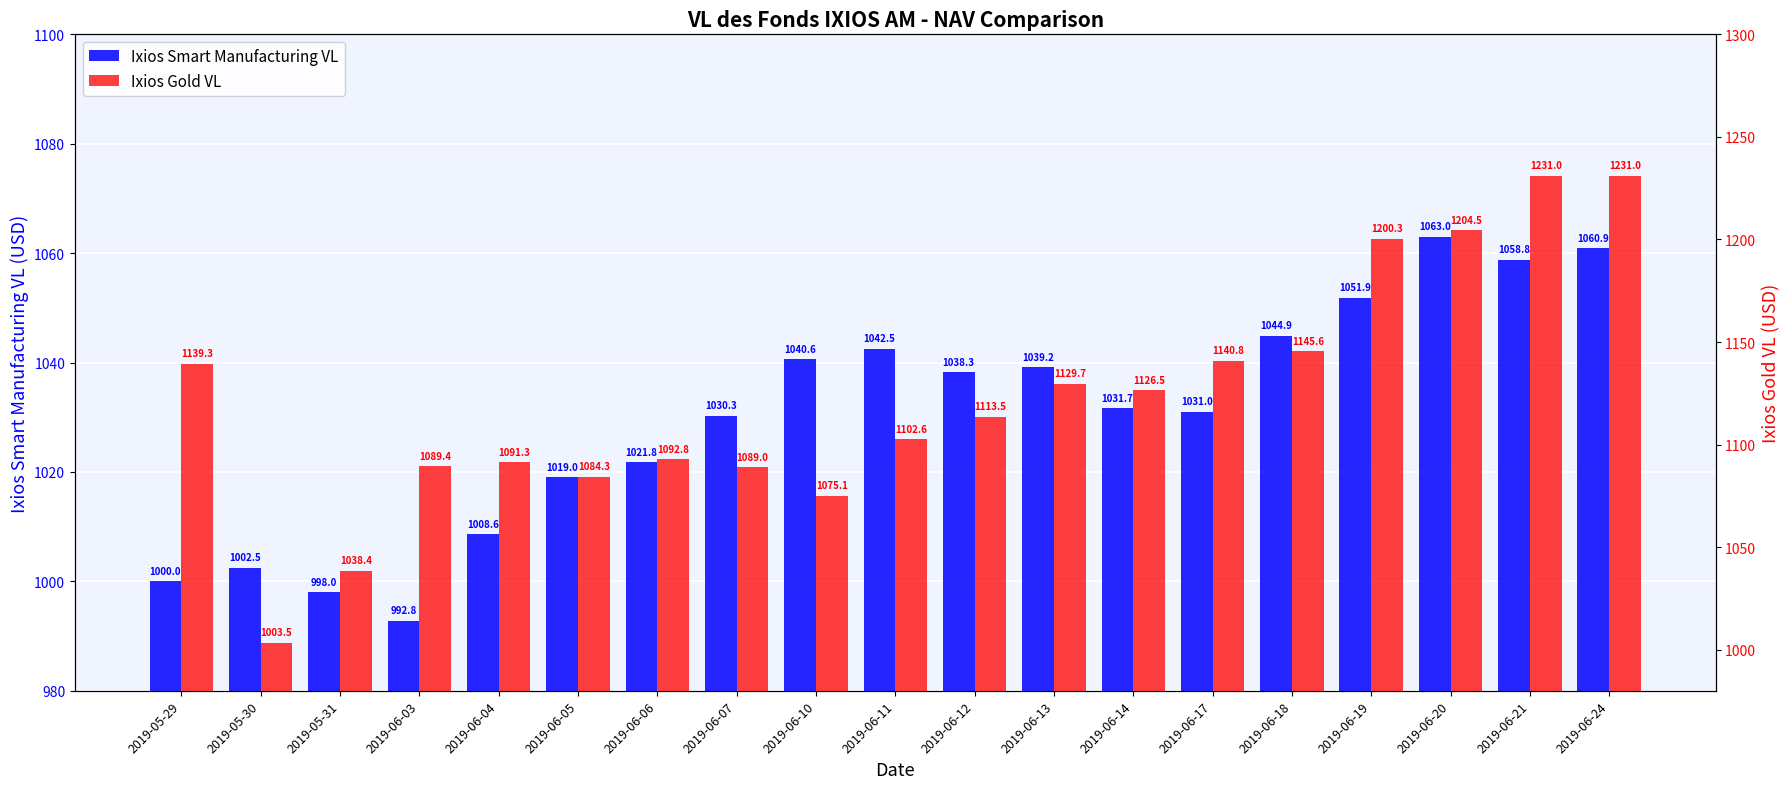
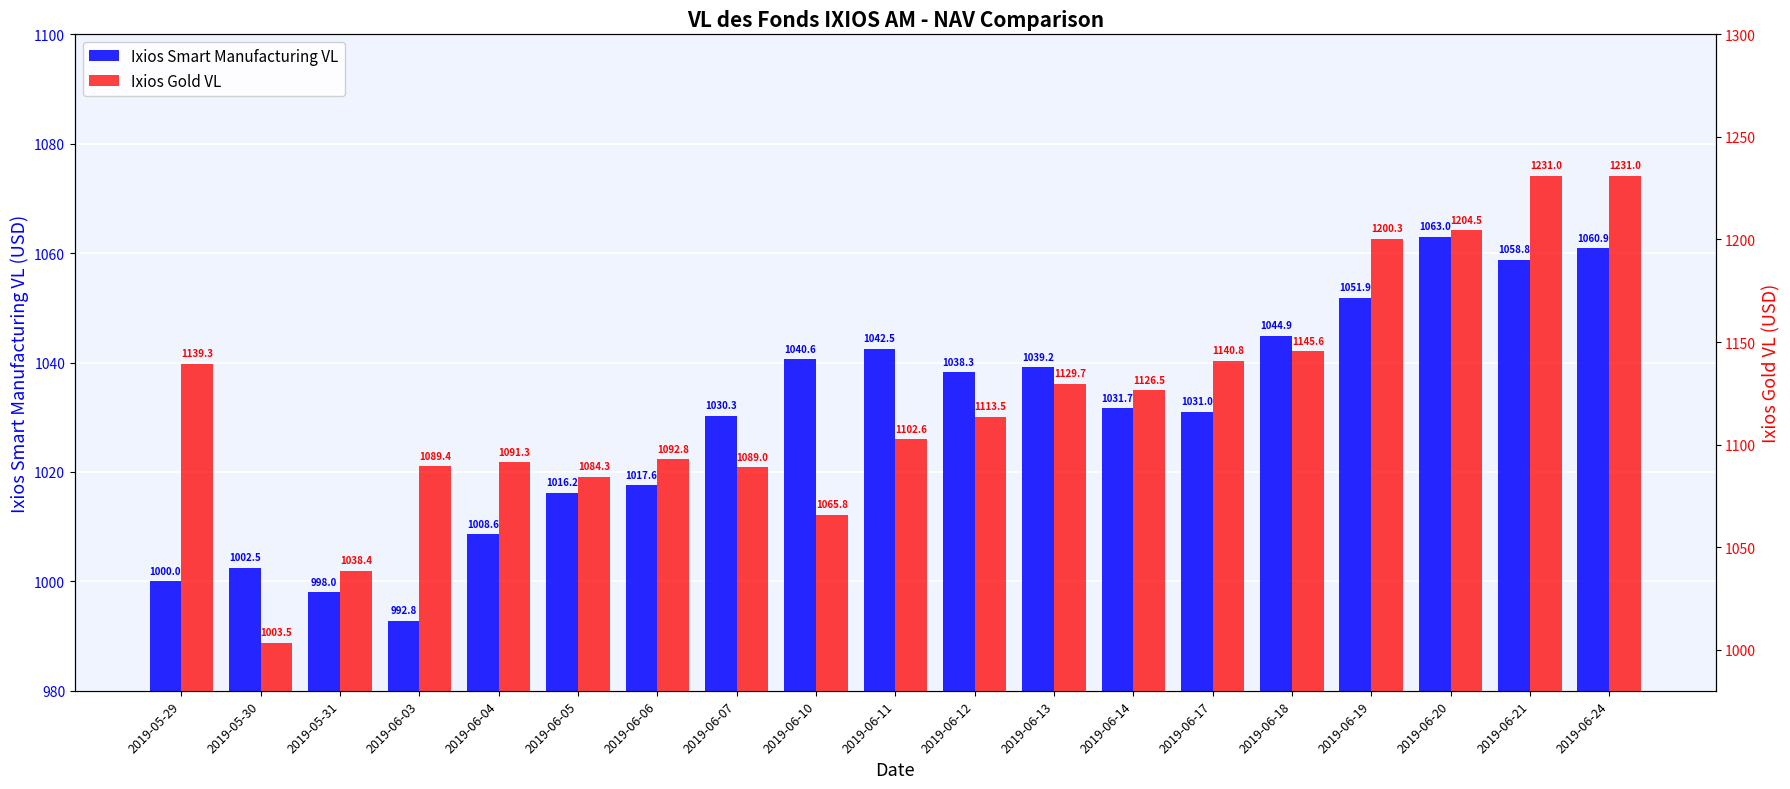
  {
    "Ixios Smart Manufacturing VL": {
      "2019-05-29": 1000.0,
      "2019-05-30": 1002.5,
      "2019-05-31": 998.0,
      "2019-06-03": 992.8,
      "2019-06-04": 1008.6,
-     "2019-06-05": 1019.0,
-     "2019-06-06": 1021.8,
+     "2019-06-05": 1016.2,
+     "2019-06-06": 1017.6,
      "2019-06-07": 1030.3,
      "2019-06-10": 1040.6,
      "2019-06-11": 1042.5,
      "2019-06-12": 1038.3,
      "2019-06-13": 1039.2,
      "2019-06-14": 1031.7,
      "2019-06-17": 1031.0,
      "2019-06-18": 1044.9,
      "2019-06-19": 1051.9,
      "2019-06-20": 1063.0,
      "2019-06-21": 1058.8,
      "2019-06-24": 1060.9
    },
    "Ixios Gold VL": {
      "2019-05-29": 1139.3,
      "2019-05-30": 1003.5,
      "2019-05-31": 1038.4,
      "2019-06-03": 1089.4,
      "2019-06-04": 1091.3,
      "2019-06-05": 1084.3,
      "2019-06-06": 1092.8,
      "2019-06-07": 1089.0,
-     "2019-06-10": 1075.1,
+     "2019-06-10": 1065.8,
      "2019-06-11": 1102.6,
      "2019-06-12": 1113.5,
      "2019-06-13": 1129.7,
      "2019-06-14": 1126.5,
      "2019-06-17": 1140.8,
      "2019-06-18": 1145.6,
      "2019-06-19": 1200.3,
      "2019-06-20": 1204.5,
      "2019-06-21": 1231.0,
      "2019-06-24": 1231.0
    }
  }
